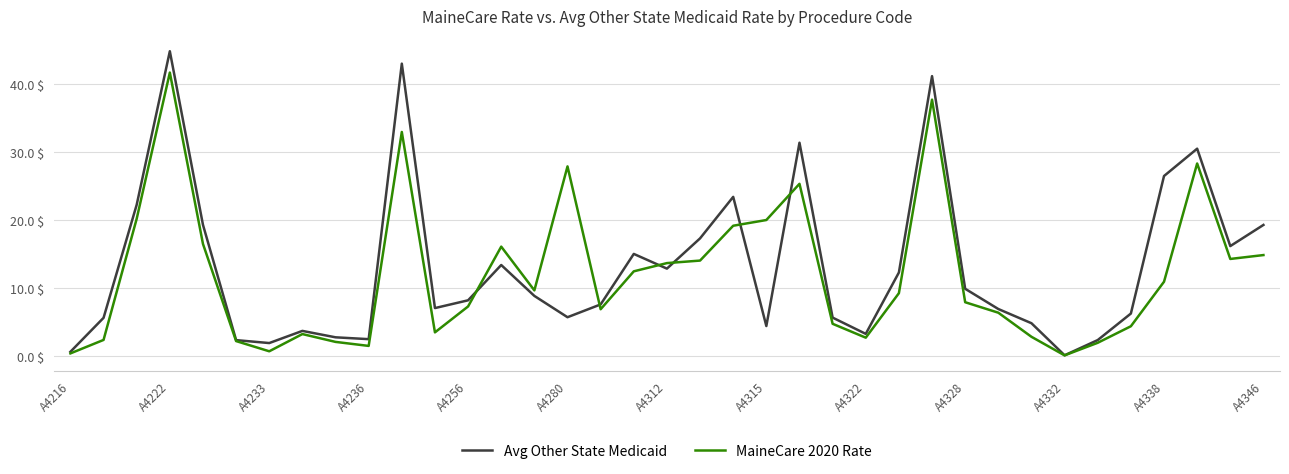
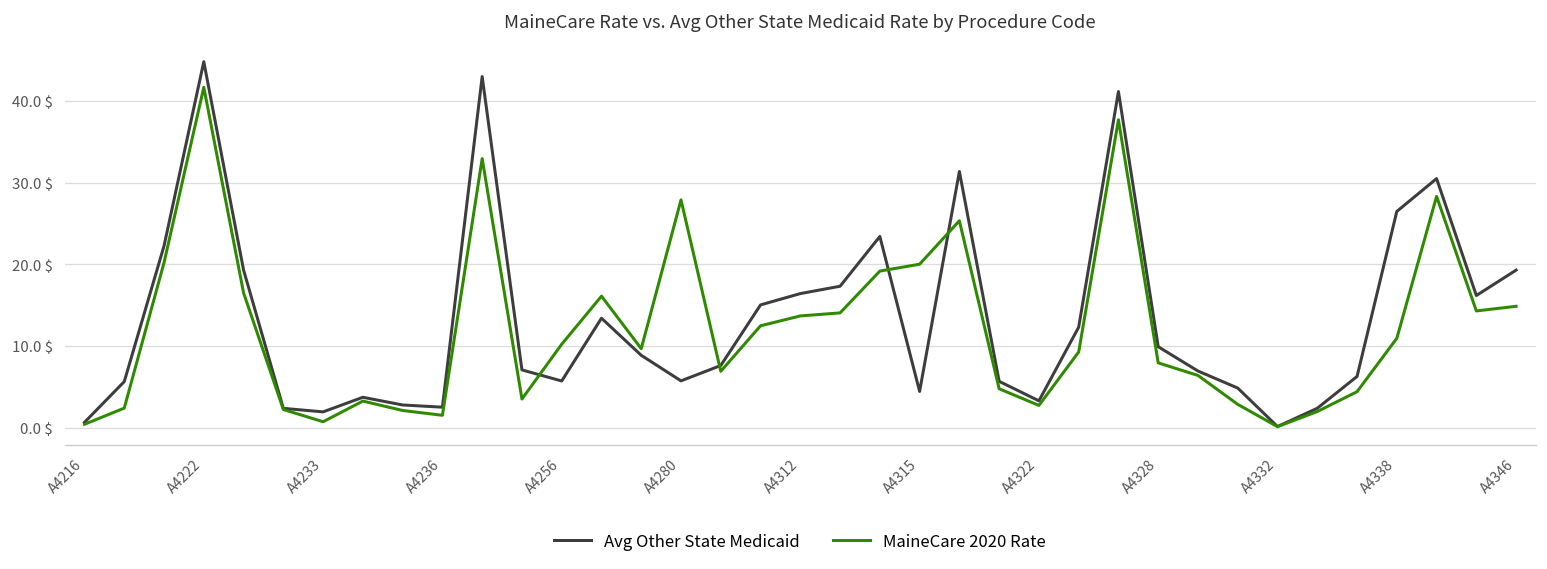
  {
    "Avg Other State Medicaid": {
      "A4222": "45 $",
      "A4233": "2 $",
      "A4236": "2 $",
-     "A4256": "8 $",
+     "A4256": "6 $",
      "A4280": "6 $",
-     "A4312": "13 $",
+     "A4312": "16 $",
      "A4315": "4 $",
      "A4322": "3 $",
      "A4328": "10 $",
      "A4338": "26 $",
      "A4346": "19 $"
    },
    "MaineCare 2020 Rate": {
      "A4222": "42 $",
      "A4233": "1 $",
      "A4236": "2 $",
-     "A4256": "7 $",
+     "A4256": "10 $",
      "A4280": "28 $",
      "A4312": "14 $",
      "A4315": "20 $",
      "A4322": "3 $",
      "A4328": "8 $",
      "A4338": "11 $",
      "A4346": "15 $"
    }
  }
